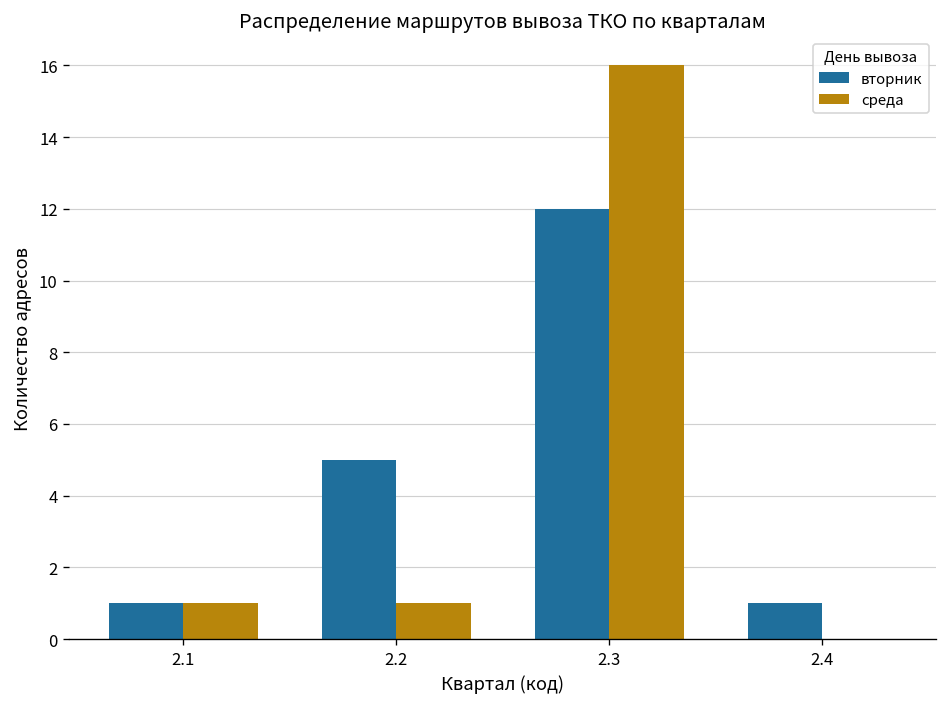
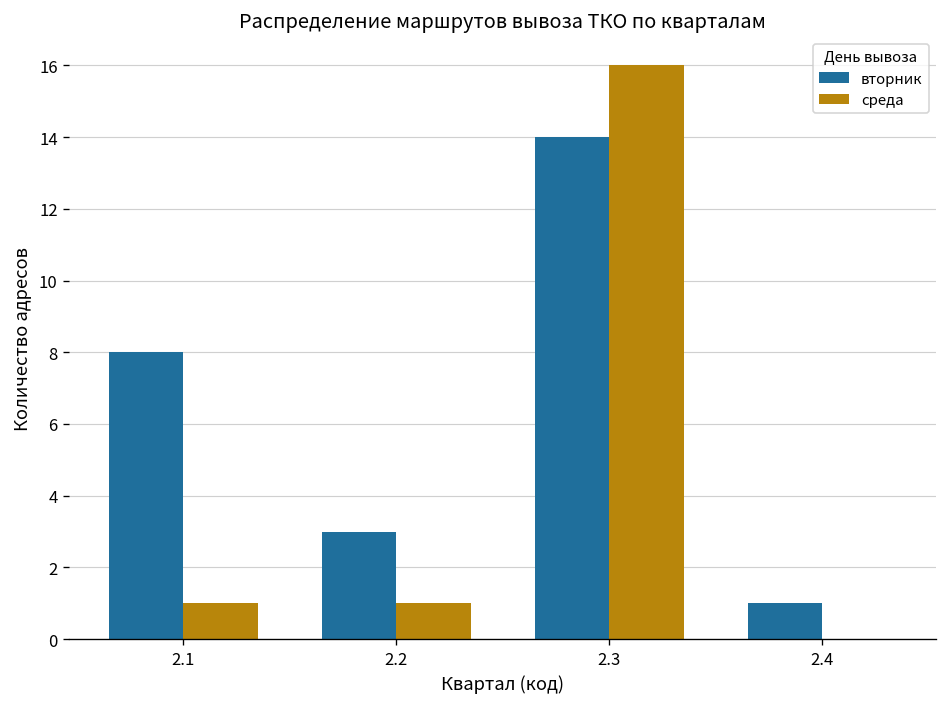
  {
    "вторник": {
-     "2.1": 1,
-     "2.2": 5,
-     "2.3": 12,
+     "2.1": 8,
+     "2.2": 3,
+     "2.3": 14,
      "2.4": 1
    },
    "среда": {
      "2.1": 1,
      "2.2": 1,
      "2.3": 16,
      "2.4": 0
    }
  }
